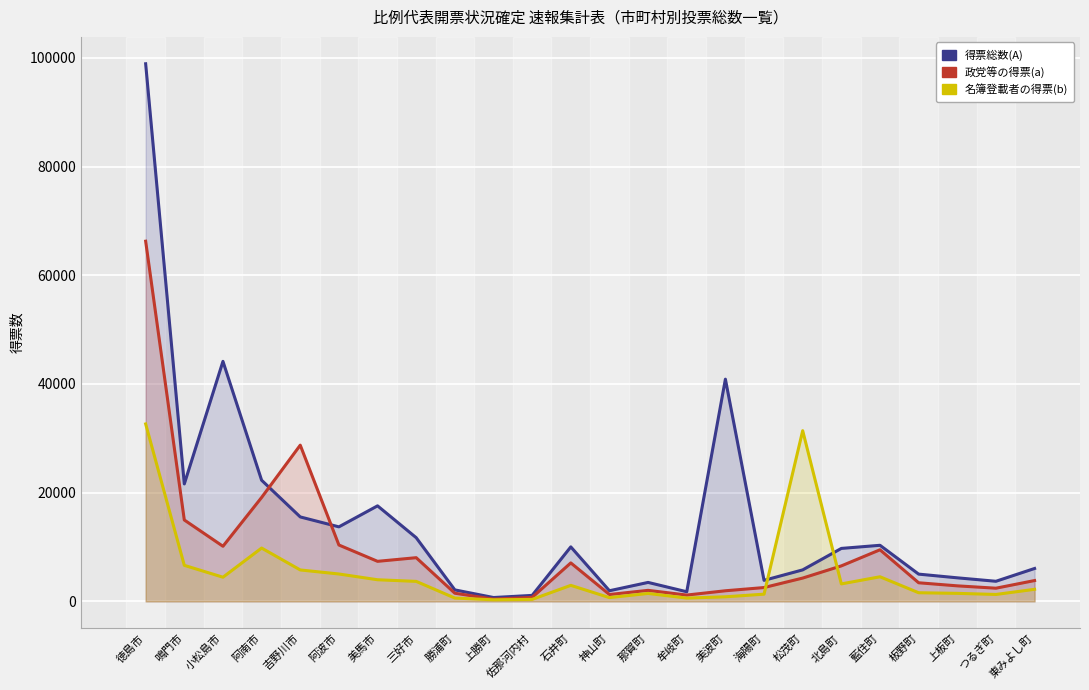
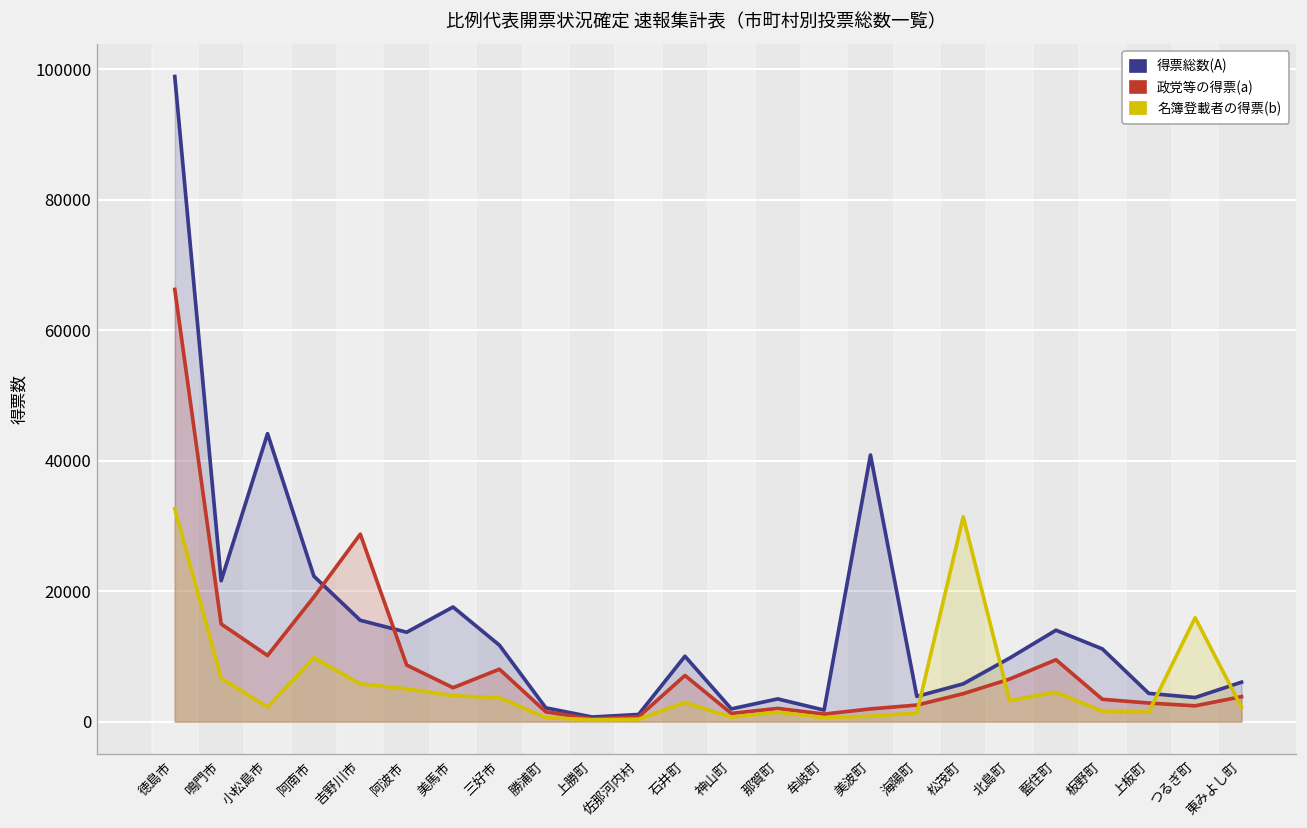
  {
    "得票総数(A)": {
      "徳島市": 99000,
      "鳴門市": 22000,
      "小松島市": 44000,
      "阿南市": 22000,
      "吉野川市": 16000,
      "阿波市": 14000,
      "美馬市": 18000,
      "三好市": 12000,
      "勝浦町": 2000,
      "石井町": 10000,
      "神山町": 2000,
      "那賀町": 3000,
      "牟岐町": 2000,
      "美波町": 41000,
      "海陽町": 4000,
      "松茂町": 6000,
      "北島町": 10000,
-     "藍住町": 10000,
-     "板野町": 5000,
+     "藍住町": 14000,
+     "板野町": 11000,
      "上板町": 4000,
      "つるぎ町": 4000,
      "東みよし町": 6000
    },
    "政党等の得票(a)": {
      "徳島市": 66000,
      "鳴門市": 15000,
      "小松島市": 10000,
      "阿南市": 19000,
      "吉野川市": 29000,
-     "阿波市": 10000,
-     "美馬市": 7000,
+     "阿波市": 9000,
+     "美馬市": 5000,
      "三好市": 8000,
      "勝浦町": 2000,
      "石井町": 7000,
      "神山町": 1000,
      "那賀町": 2000,
      "牟岐町": 1000,
      "美波町": 2000,
      "海陽町": 3000,
      "松茂町": 4000,
      "北島町": 7000,
      "藍住町": 9000,
      "板野町": 3000,
      "上板町": 3000,
      "つるぎ町": 2000,
      "東みよし町": 4000
    },
    "名簿登載者の得票(b)": {
      "徳島市": 33000,
      "鳴門市": 7000,
-     "小松島市": 4000,
+     "小松島市": 2000,
      "阿南市": 10000,
      "吉野川市": 6000,
      "阿波市": 5000,
      "美馬市": 4000,
      "三好市": 4000,
      "勝浦町": 1000,
      "石井町": 3000,
      "神山町": 1000,
      "那賀町": 1000,
      "牟岐町": 1000,
      "美波町": 1000,
      "海陽町": 1000,
      "松茂町": 31000,
      "北島町": 3000,
      "藍住町": 5000,
      "板野町": 2000,
      "上板町": 1000,
-     "つるぎ町": 1000,
+     "つるぎ町": 16000,
      "東みよし町": 2000
    }
  }
